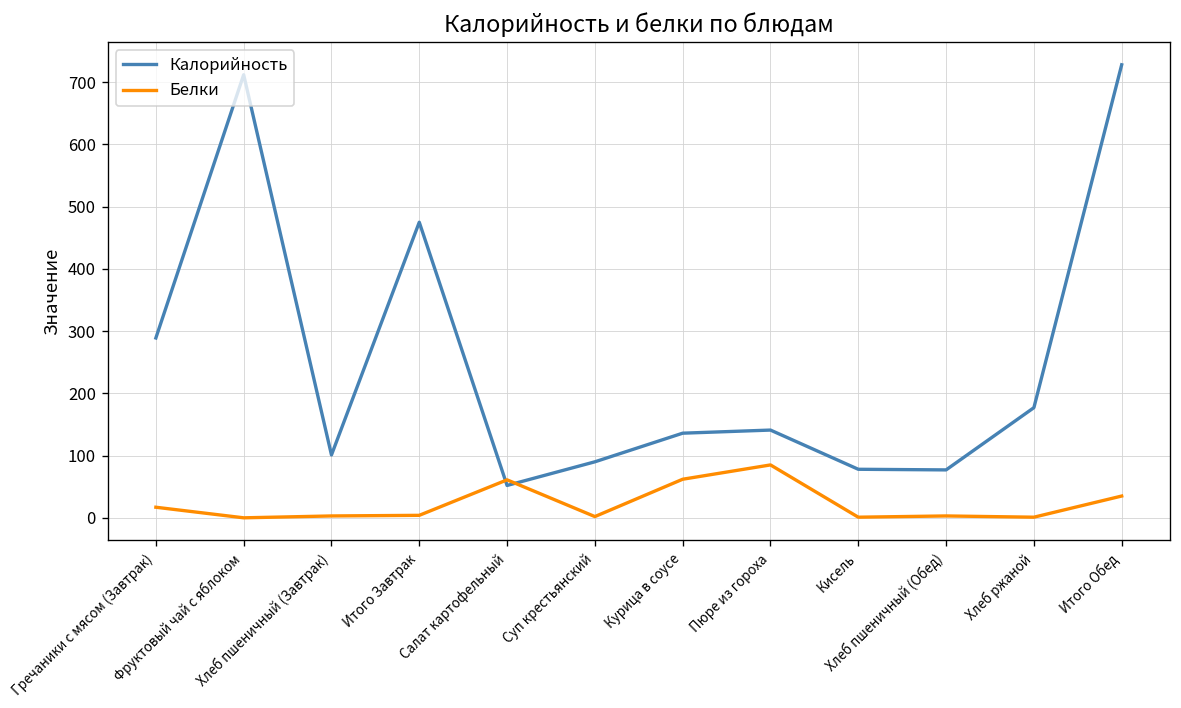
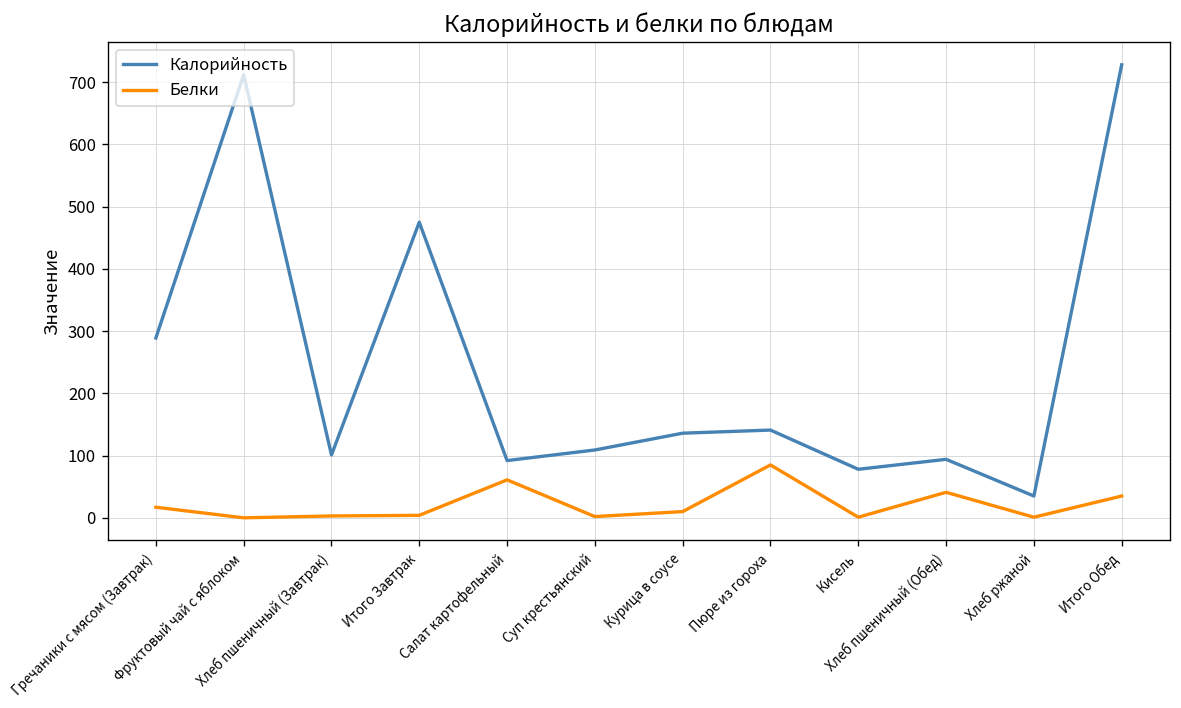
  {
    "Калорийность": {
      "Гречаники с мясом (Завтрак)": 290,
      "Хлеб пшеничный (Завтрак)": 100,
      "Итого Завтрак": 480,
-     "Салат картофельный": 50,
-     "Суп крестьянский": 90,
+     "Салат картофельный": 90,
+     "Суп крестьянский": 110,
      "Курица в соусе": 140,
      "Пюре из гороха": 140,
      "Кисель": 80,
-     "Хлеб пшеничный (Обед)": 80,
-     "Хлеб ржаной": 180,
+     "Хлеб пшеничный (Обед)": 90,
+     "Хлеб ржаной": 40,
      "Итого Обед": 730
    },
    "Белки": {
      "Гречаники с мясом (Завтрак)": 20,
      "Фруктовый чай с яблоком": 0,
      "Хлеб пшеничный (Завтрак)": 0,
      "Итого Завтрак": 0,
      "Салат картофельный": 60,
      "Суп крестьянский": 0,
-     "Курица в соусе": 60,
+     "Курица в соусе": 10,
      "Пюре из гороха": 90,
      "Кисель": 0,
-     "Хлеб пшеничный (Обед)": 0,
+     "Хлеб пшеничный (Обед)": 40,
      "Хлеб ржаной": 0,
      "Итого Обед": 40
    }
  }
